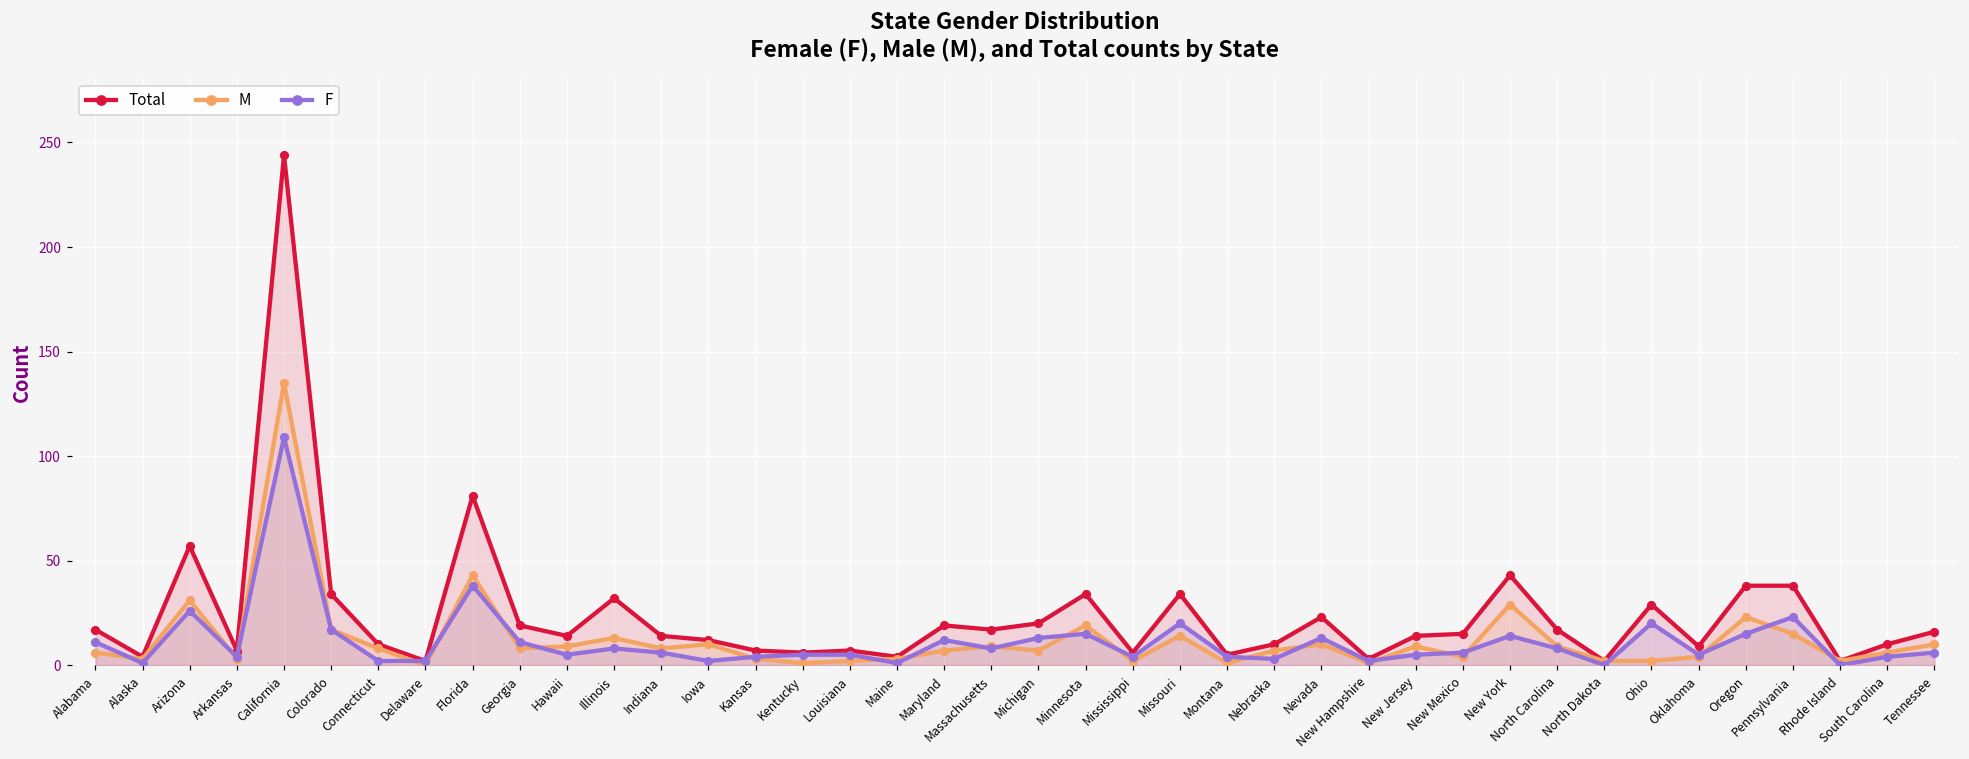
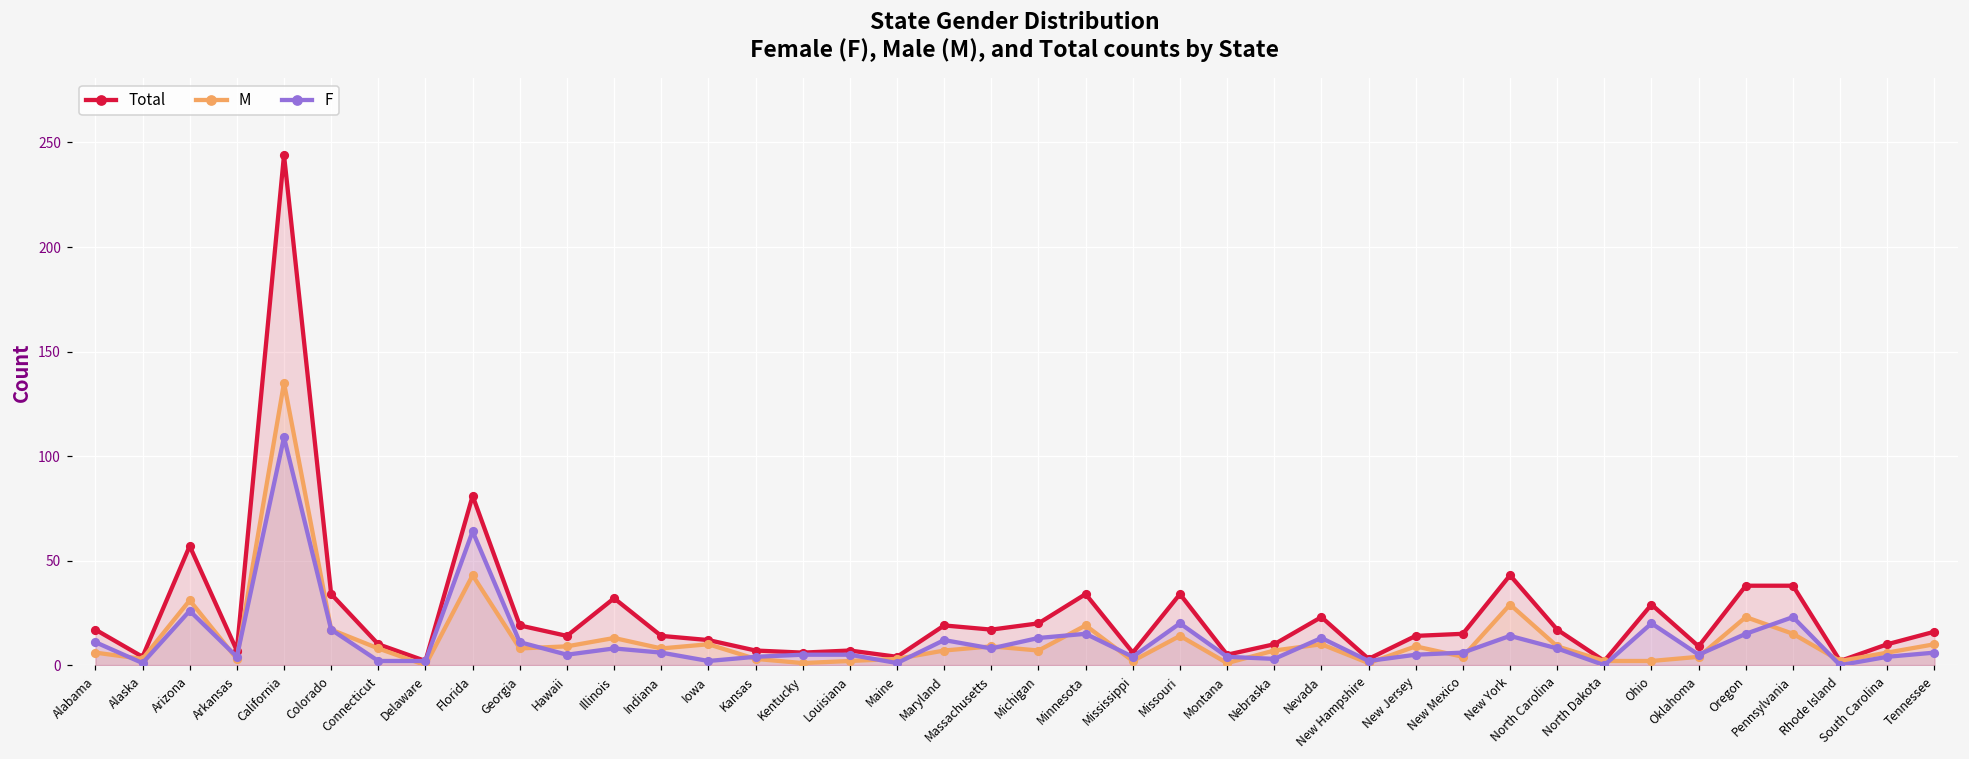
  {
    "Total": {
      "Alabama": 17,
      "Arizona": 57,
      "Arkansas": 7,
      "California": 244,
      "Colorado": 34,
      "Connecticut": 10,
      "Florida": 81,
      "Georgia": 19,
      "Hawaii": 14,
      "Illinois": 32,
      "Indiana": 14,
      "Iowa": 12,
      "Kansas": 7,
      "Louisiana": 7,
      "Maryland": 19,
      "Massachusetts": 17,
      "Michigan": 20,
      "Minnesota": 34,
      "Mississippi": 6,
      "Missouri": 34,
      "Nebraska": 10,
      "Nevada": 23,
      "New Jersey": 14,
      "New Mexico": 15,
      "New York": 43,
      "North Carolina": 17,
      "Ohio": 29,
      "Oklahoma": 9,
      "Oregon": 38,
      "Pennsylvania": 38,
      "South Carolina": 10,
      "Tennessee": 16
    },
    "M": {
      "Alabama": 6,
      "Arizona": 31,
      "California": 135,
      "Connecticut": 8,
      "Delaware": 0,
      "Florida": 43,
      "Georgia": 8,
      "Hawaii": 9,
      "Illinois": 13,
      "Indiana": 8,
      "Iowa": 10,
      "Kentucky": 1,
      "Louisiana": 2,
      "Maryland": 7,
      "Michigan": 7,
      "Minnesota": 19,
      "Mississippi": 2,
      "Missouri": 14,
      "Montana": 1,
      "Nebraska": 7,
      "Nevada": 10,
      "New Jersey": 9,
      "New Mexico": 4,
      "New York": 29,
      "Ohio": 2,
      "Oregon": 23,
      "Pennsylvania": 15,
      "South Carolina": 6,
      "Tennessee": 10
    },
    "F": {
      "Alabama": 11,
      "Alaska": 1,
      "Arizona": 26,
      "California": 109,
      "Connecticut": 2,
-     "Florida": 38,
+     "Florida": 64,
      "Georgia": 11,
      "Hawaii": 5,
      "Illinois": 8,
      "Indiana": 6,
      "Iowa": 2,
      "Louisiana": 5,
      "Maine": 1,
      "Maryland": 12,
      "Michigan": 13,
      "Minnesota": 15,
      "Mississippi": 4,
      "Missouri": 20,
      "Nebraska": 3,
      "Nevada": 13,
      "New Jersey": 5,
      "New Mexico": 6,
      "New York": 14,
      "North Dakota": 0,
      "Ohio": 20,
      "Oregon": 15,
      "Pennsylvania": 23,
      "Rhode Island": 0,
      "South Carolina": 4,
      "Tennessee": 6
    }
  }
